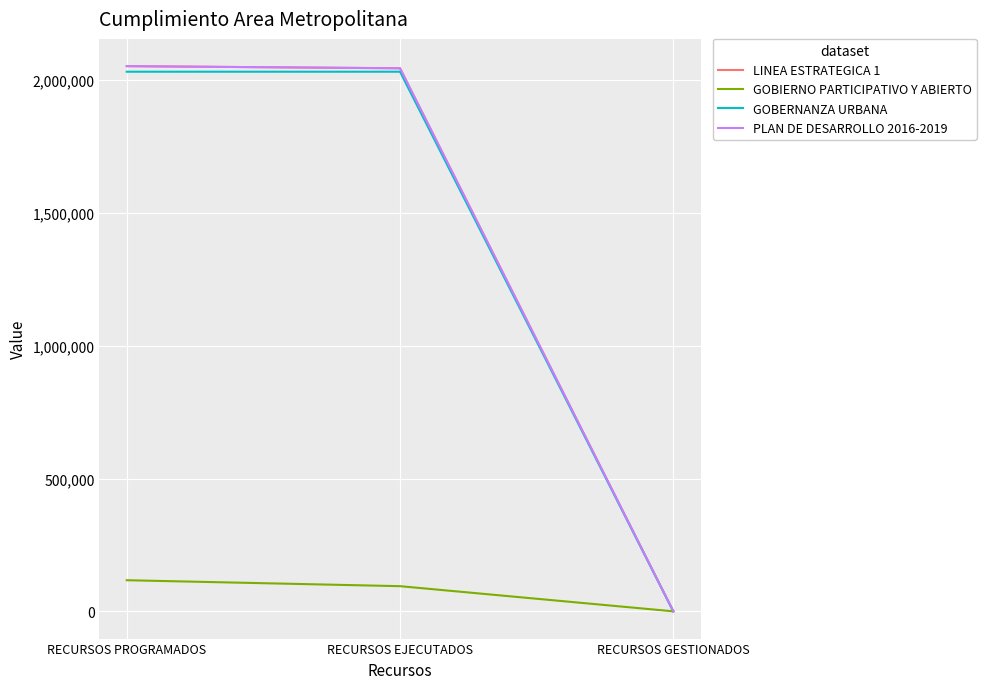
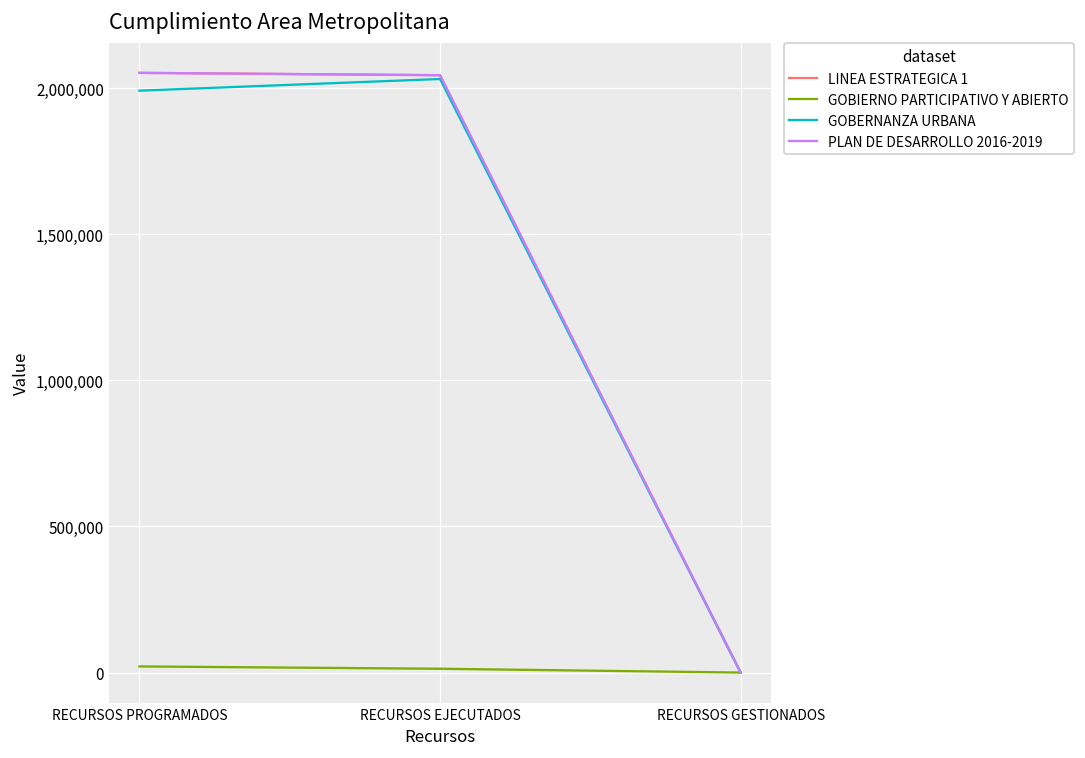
  {
    "PLAN DE DESARROLLO 2016-2019": {
      "RECURSOS PROGRAMADOS": "2,050,000",
      "RECURSOS EJECUTADOS": "2,040,000"
    },
    "GOBIERNO PARTICIPATIVO Y ABIERTO": {
-     "RECURSOS PROGRAMADOS": "120,000",
-     "RECURSOS EJECUTADOS": "90,000"
+     "RECURSOS PROGRAMADOS": "20,000",
+     "RECURSOS EJECUTADOS": "10,000"
    },
    "GOBERNANZA URBANA": {
-     "RECURSOS PROGRAMADOS": "2,030,000",
+     "RECURSOS PROGRAMADOS": "1,990,000",
      "RECURSOS EJECUTADOS": "2,030,000"
    }
  }
